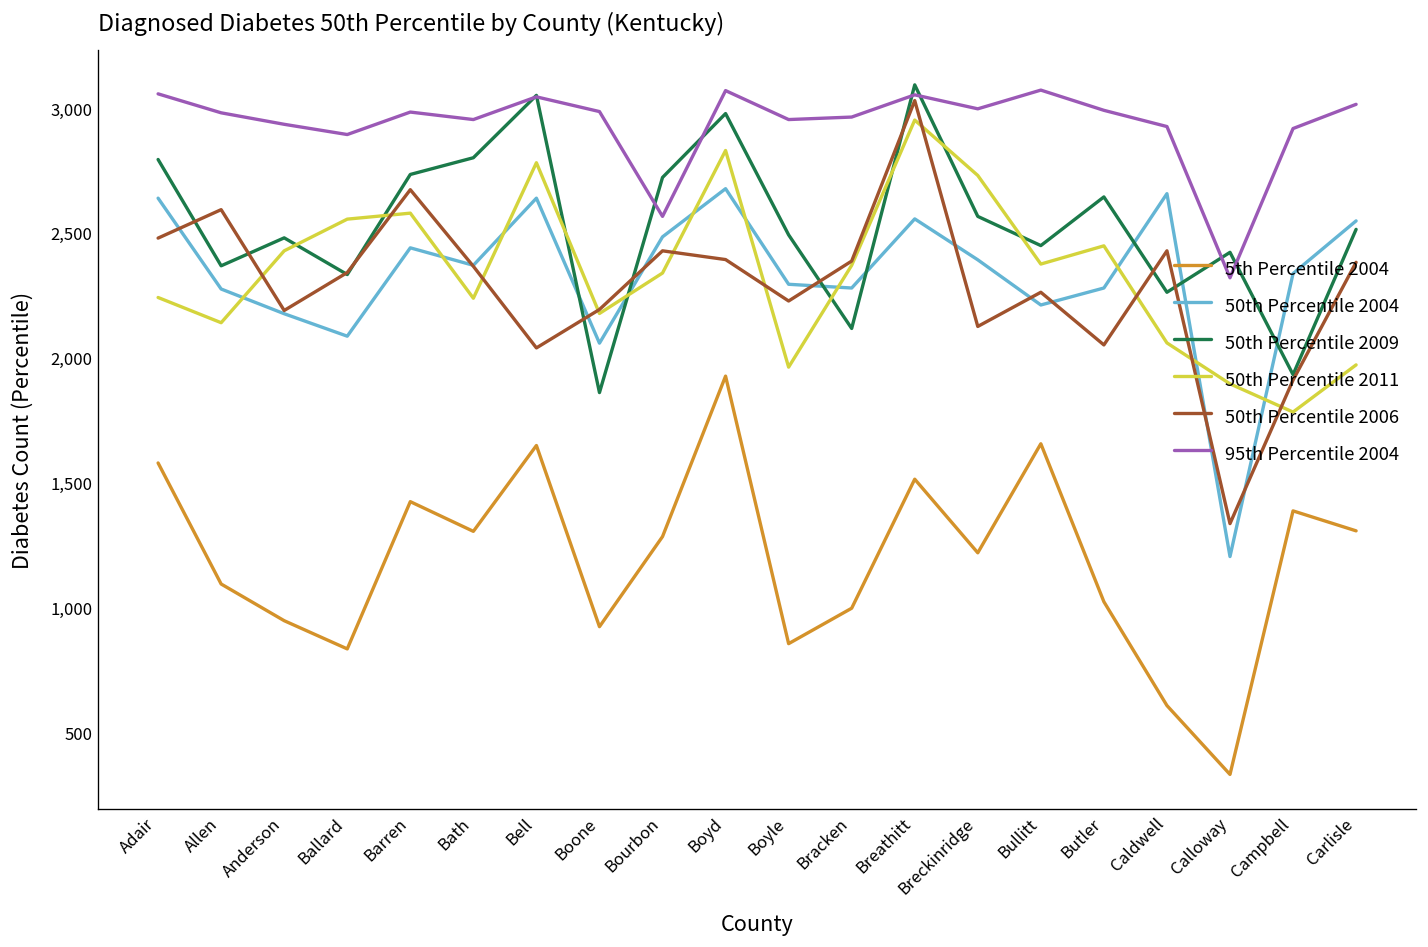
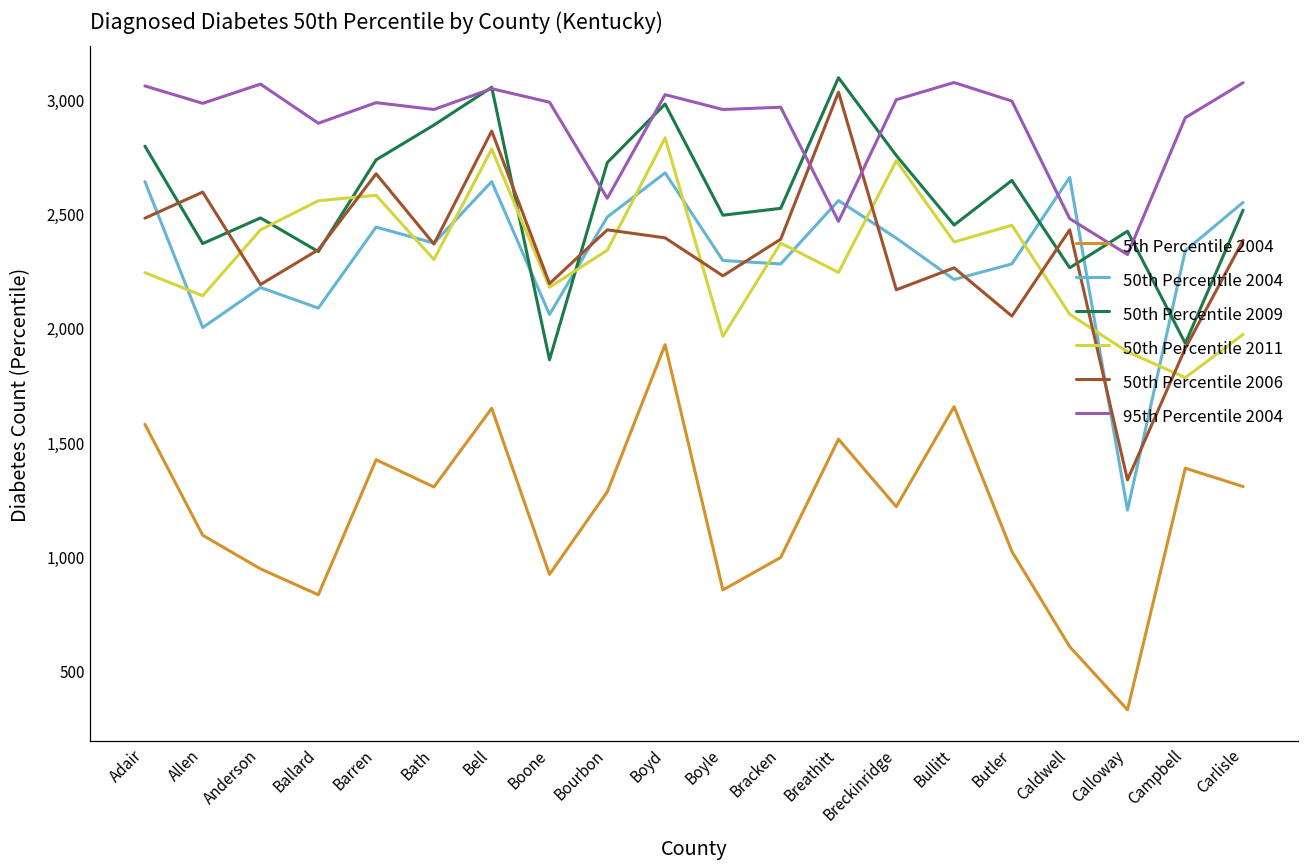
  {
    "5th Percentile 2004": {
      "Adair": "1,580",
      "Allen": "1,090",
      "Anderson": "950",
      "Ballard": "830",
      "Barren": "1,420",
      "Bath": "1,300",
      "Bell": "1,650",
      "Boone": "920",
      "Bourbon": "1,280",
      "Boyd": "1,930",
      "Boyle": "850",
      "Bracken": "1,000",
      "Breathitt": "1,510",
      "Breckinridge": "1,220",
      "Bullitt": "1,660",
      "Butler": "1,020",
      "Caldwell": "610",
      "Calloway": "330",
      "Campbell": "1,390",
      "Carlisle": "1,310"
    },
    "50th Percentile 2004": {
      "Adair": "2,640",
-     "Allen": "2,280",
+     "Allen": "2,000",
      "Anderson": "2,180",
      "Ballard": "2,090",
      "Barren": "2,440",
      "Bell": "2,640",
      "Boone": "2,060",
      "Bourbon": "2,480",
      "Boyd": "2,680",
      "Boyle": "2,290",
      "Bracken": "2,280",
      "Breathitt": "2,560",
      "Breckinridge": "2,390",
      "Bullitt": "2,210",
      "Butler": "2,280",
      "Caldwell": "2,660",
      "Calloway": "1,200",
      "Campbell": "2,340",
      "Carlisle": "2,550"
    },
    "50th Percentile 2009": {
      "Adair": "2,790",
      "Allen": "2,370",
      "Anderson": "2,480",
      "Barren": "2,730",
-     "Bath": "2,800",
+     "Bath": "2,890",
      "Boone": "1,860",
      "Bourbon": "2,720",
      "Boyd": "2,980",
      "Boyle": "2,490",
-     "Bracken": "2,120",
+     "Bracken": "2,520",
      "Breathitt": "3,090",
-     "Breckinridge": "2,570",
+     "Breckinridge": "2,750",
      "Bullitt": "2,450",
      "Butler": "2,640",
      "Caldwell": "2,260",
      "Calloway": "2,420",
      "Campbell": "1,930",
      "Carlisle": "2,510"
    },
    "50th Percentile 2011": {
      "Adair": "2,240",
      "Allen": "2,140",
      "Anderson": "2,430",
      "Ballard": "2,560",
      "Barren": "2,580",
-     "Bath": "2,240",
+     "Bath": "2,300",
      "Bell": "2,780",
      "Boone": "2,180",
      "Bourbon": "2,340",
      "Boyd": "2,830",
      "Boyle": "1,960",
      "Bracken": "2,370",
-     "Breathitt": "2,950",
+     "Breathitt": "2,240",
      "Breckinridge": "2,730",
      "Bullitt": "2,380",
      "Butler": "2,450",
      "Caldwell": "2,060",
      "Calloway": "1,900",
      "Campbell": "1,780",
      "Carlisle": "1,970"
    },
    "50th Percentile 2006": {
      "Adair": "2,480",
      "Allen": "2,590",
      "Anderson": "2,190",
      "Barren": "2,670",
-     "Bell": "2,040",
+     "Bell": "2,860",
      "Boone": "2,190",
      "Bourbon": "2,430",
      "Boyd": "2,390",
      "Boyle": "2,230",
      "Bracken": "2,390",
      "Breathitt": "3,030",
-     "Breckinridge": "2,130",
+     "Breckinridge": "2,170",
      "Bullitt": "2,260",
      "Butler": "2,050",
      "Caldwell": "2,430",
      "Calloway": "1,340",
      "Campbell": "1,910",
      "Carlisle": "2,380"
    },
    "95th Percentile 2004": {
      "Adair": "3,060",
      "Allen": "2,980",
-     "Anderson": "2,940",
+     "Anderson": "3,070",
      "Ballard": "2,890",
      "Barren": "2,980",
      "Bath": "2,950",
      "Boone": "2,990",
      "Bourbon": "2,570",
-     "Boyd": "3,070",
+     "Boyd": "3,020",
      "Boyle": "2,950",
      "Bracken": "2,960",
-     "Breathitt": "3,050",
+     "Breathitt": "2,470",
      "Breckinridge": "3,000",
      "Bullitt": "3,070",
      "Butler": "2,990",
-     "Caldwell": "2,930",
+     "Caldwell": "2,480",
      "Calloway": "2,320",
      "Campbell": "2,920",
-     "Carlisle": "3,020"
+     "Carlisle": "3,070"
    }
  }
